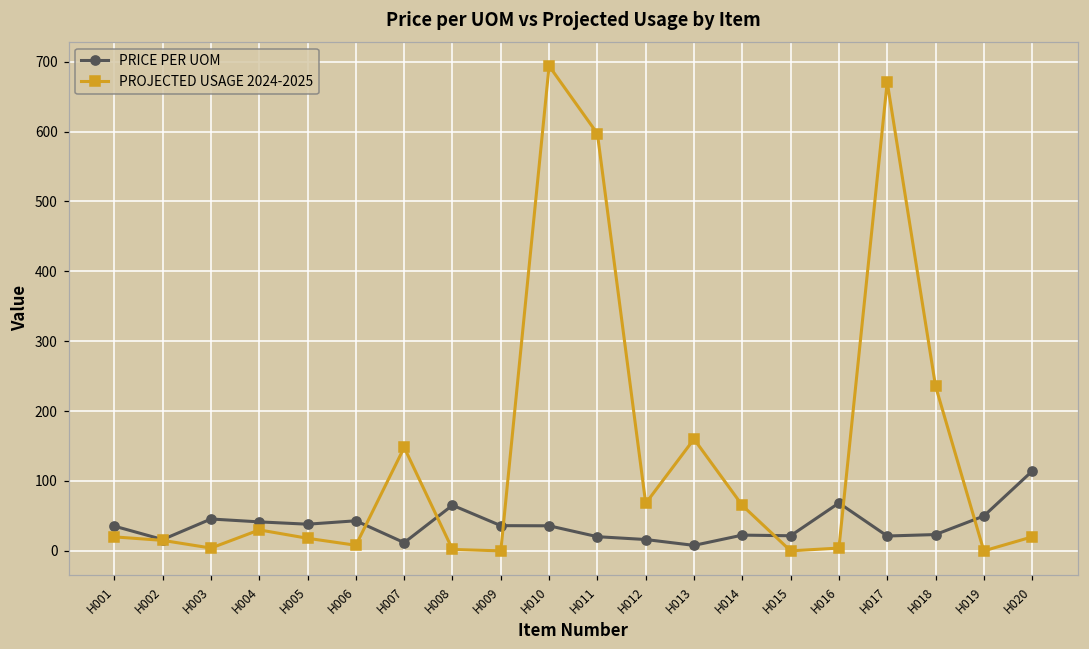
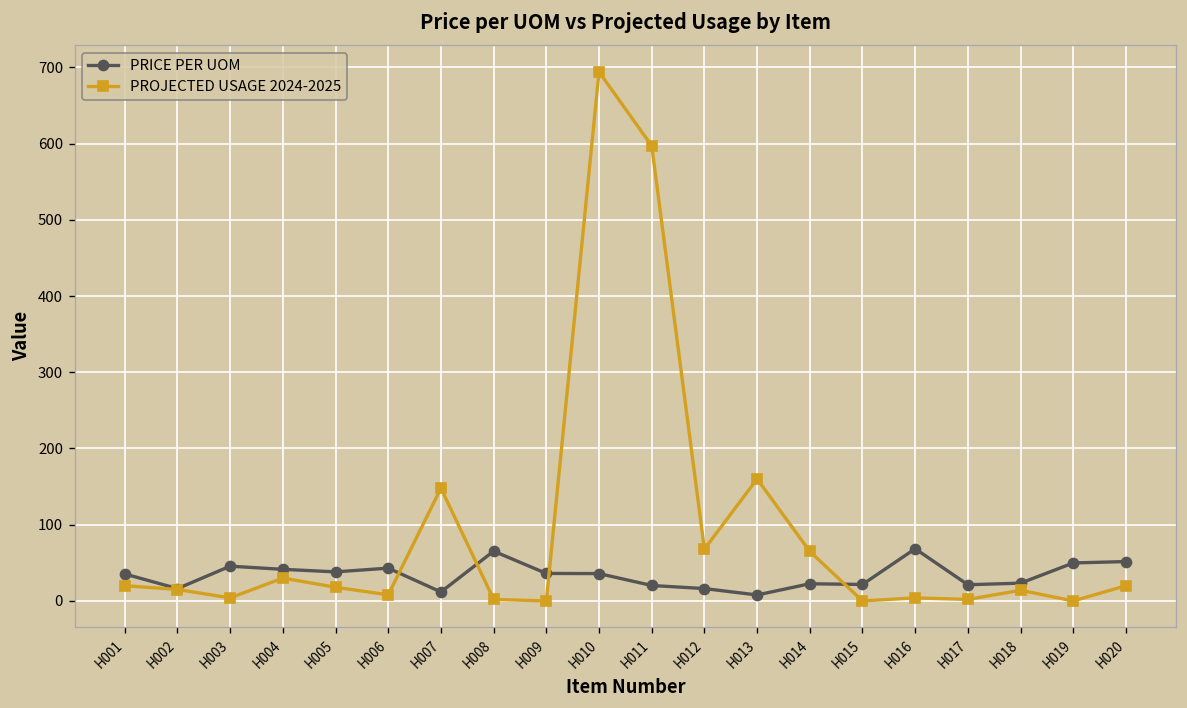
  {
    "PRICE PER UOM": {
      "H001": 40,
      "H003": 50,
      "H004": 40,
      "H005": 40,
      "H006": 40,
      "H007": 10,
      "H008": 70,
      "H009": 40,
      "H010": 40,
      "H011": 20,
      "H012": 20,
      "H013": 10,
      "H014": 20,
      "H015": 20,
      "H016": 70,
      "H017": 20,
      "H018": 20,
      "H019": 50,
-     "H020": 110
+     "H020": 50
    },
    "PROJECTED USAGE 2024-2025": {
      "H001": 20,
      "H003": 0,
      "H004": 30,
      "H005": 20,
      "H006": 10,
      "H007": 150,
      "H008": 0,
      "H009": 0,
      "H010": 690,
      "H011": 600,
      "H012": 70,
      "H013": 160,
      "H014": 70,
      "H015": 0,
      "H016": 0,
-     "H017": 670,
-     "H018": 240,
+     "H017": 0,
+     "H018": 10,
      "H019": 0,
      "H020": 20
    }
  }
